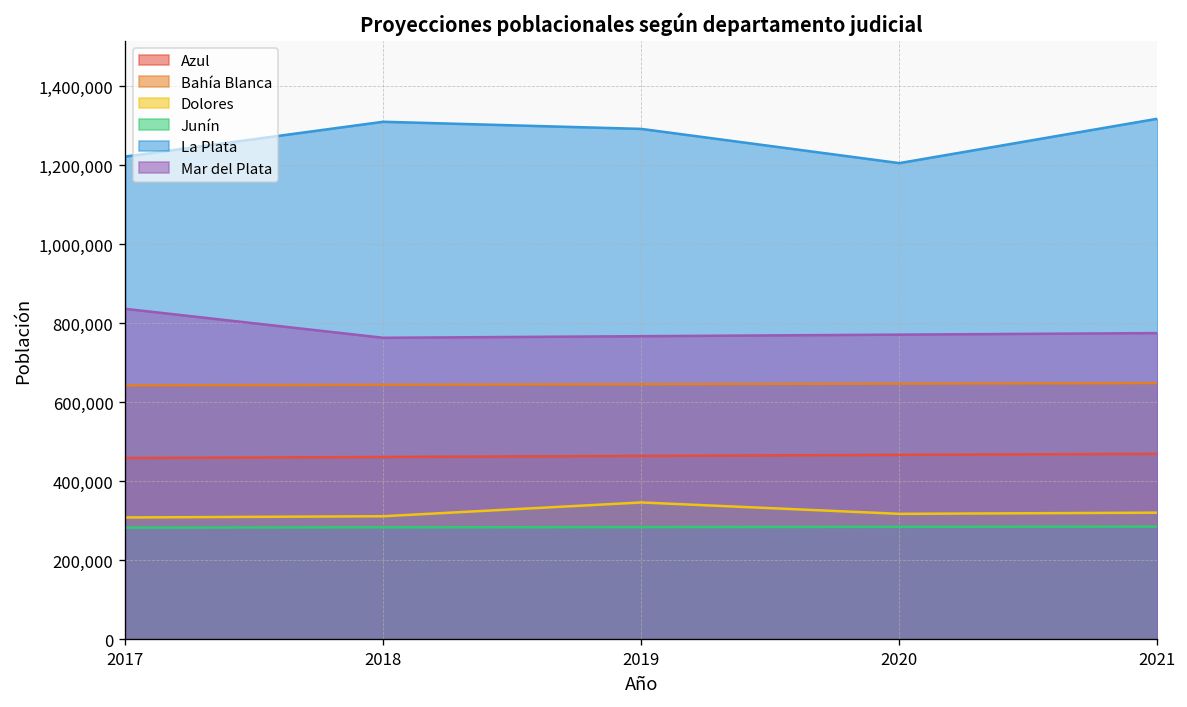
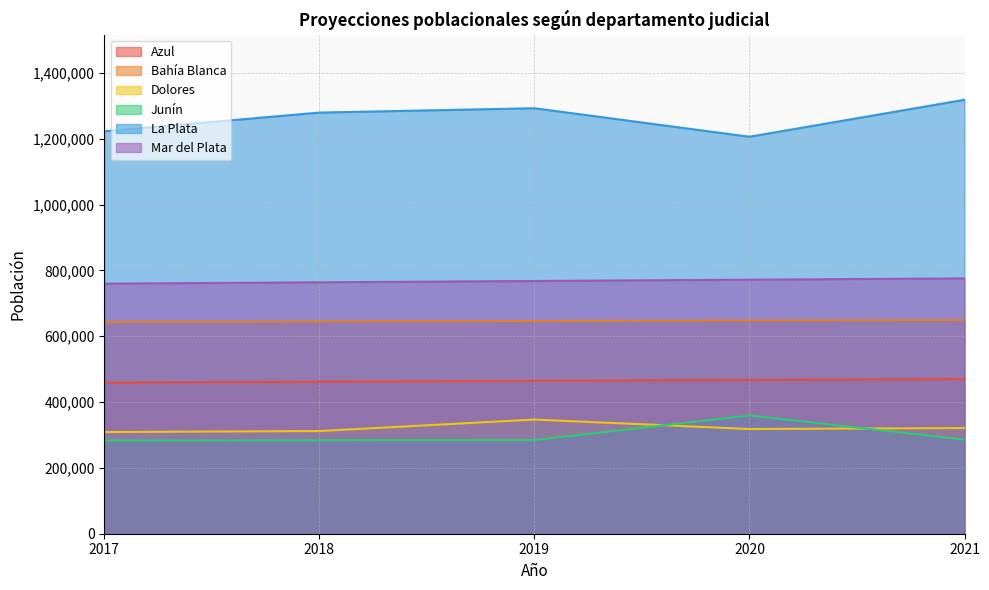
  {
    "Dolores": {
      "2017": "310,000",
      "2018": "310,000",
      "2019": "350,000",
      "2020": "320,000",
      "2021": "320,000"
    },
    "Junín": {
      "2017": "280,000",
      "2018": "280,000",
      "2019": "280,000",
-     "2020": "290,000",
+     "2020": "360,000",
      "2021": "290,000"
    },
    "La Plata": {
      "2017": "1,220,000",
-     "2018": "1,310,000",
+     "2018": "1,280,000",
      "2019": "1,290,000",
      "2020": "1,210,000",
      "2021": "1,320,000"
    },
    "Mar del Plata": {
-     "2017": "840,000",
+     "2017": "760,000",
      "2018": "760,000",
      "2019": "770,000",
      "2020": "770,000",
      "2021": "780,000"
    }
  }
